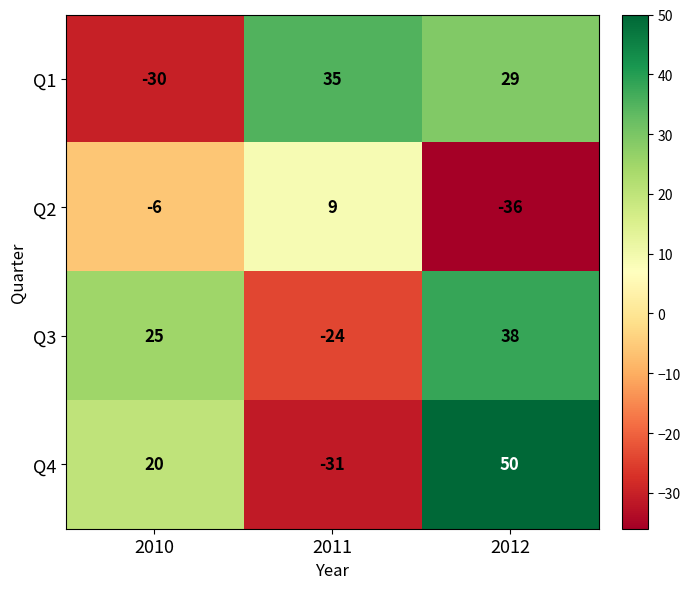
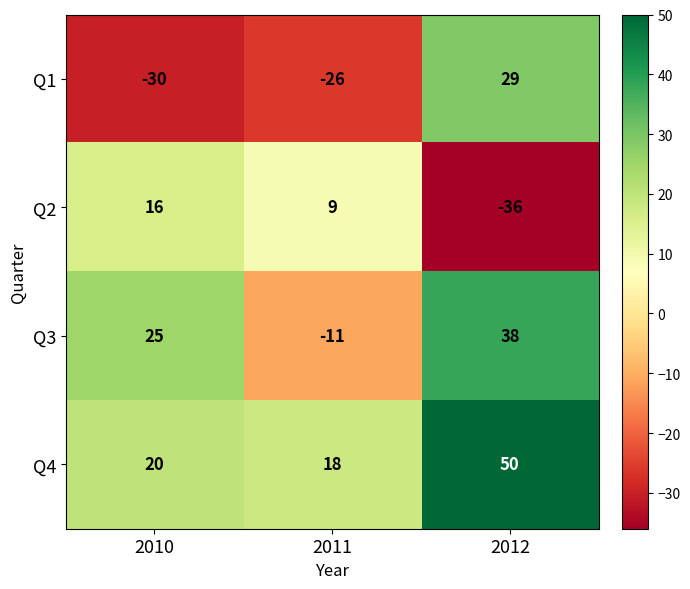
  {
    "Q1": {
      "2010": -30,
-     "2011": 35,
+     "2011": -26,
      "2012": 29
    },
    "Q2": {
-     "2010": -6,
+     "2010": 16,
      "2011": 9,
      "2012": -36
    },
    "Q3": {
      "2010": 25,
-     "2011": -24,
+     "2011": -11,
      "2012": 38
    },
    "Q4": {
      "2010": 20,
-     "2011": -31,
+     "2011": 18,
      "2012": 50
    }
  }
